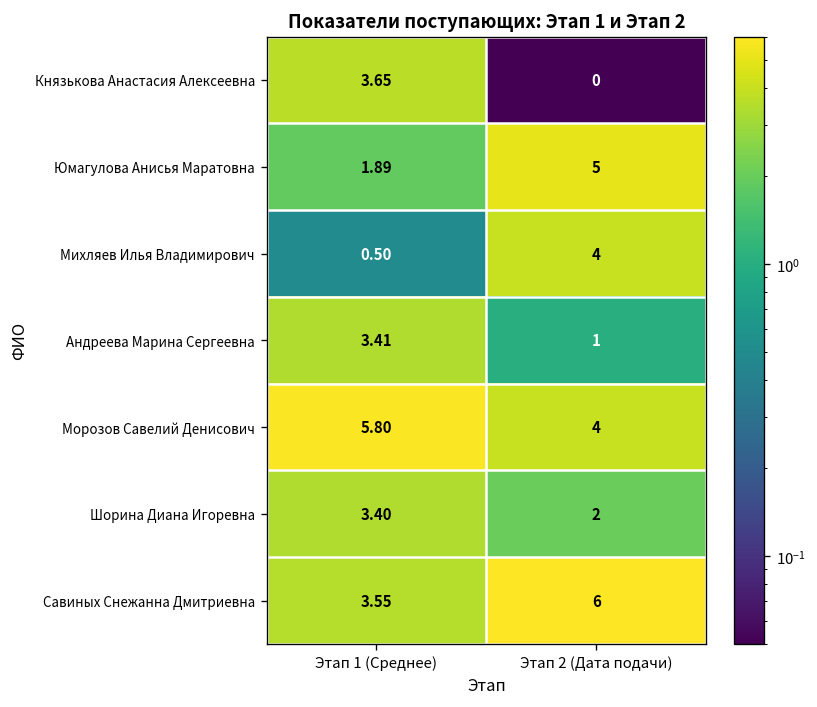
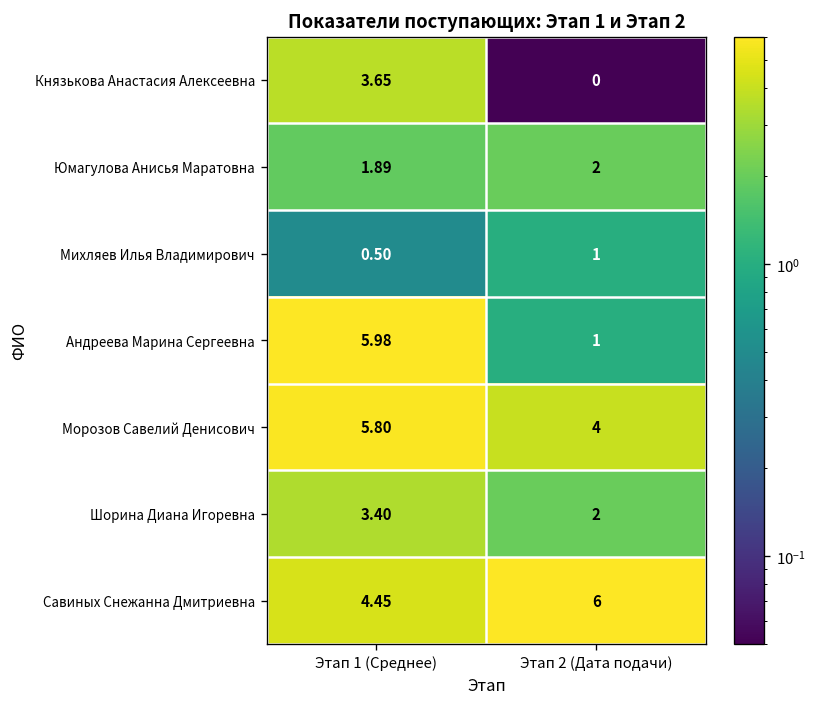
  {
    "Князькова Анастасия Алексеевна": {
      "Этап 1 (Среднее)": 3.65,
      "Этап 2 (Дата подачи)": 0
    },
    "Юмагулова Анисья Маратовна": {
      "Этап 1 (Среднее)": 1.89,
-     "Этап 2 (Дата подачи)": 5
+     "Этап 2 (Дата подачи)": 2
    },
    "Михляев Илья Владимирович": {
      "Этап 1 (Среднее)": 0.50,
-     "Этап 2 (Дата подачи)": 4
+     "Этап 2 (Дата подачи)": 1
    },
    "Андреева Марина Сергеевна": {
-     "Этап 1 (Среднее)": 3.41,
+     "Этап 1 (Среднее)": 5.98,
      "Этап 2 (Дата подачи)": 1
    },
    "Морозов Савелий Денисович": {
      "Этап 1 (Среднее)": 5.80,
      "Этап 2 (Дата подачи)": 4
    },
    "Шорина Диана Игоревна": {
      "Этап 1 (Среднее)": 3.40,
      "Этап 2 (Дата подачи)": 2
    },
    "Савиных Снежанна Дмитриевна": {
-     "Этап 1 (Среднее)": 3.55,
+     "Этап 1 (Среднее)": 4.45,
      "Этап 2 (Дата подачи)": 6
    }
  }
